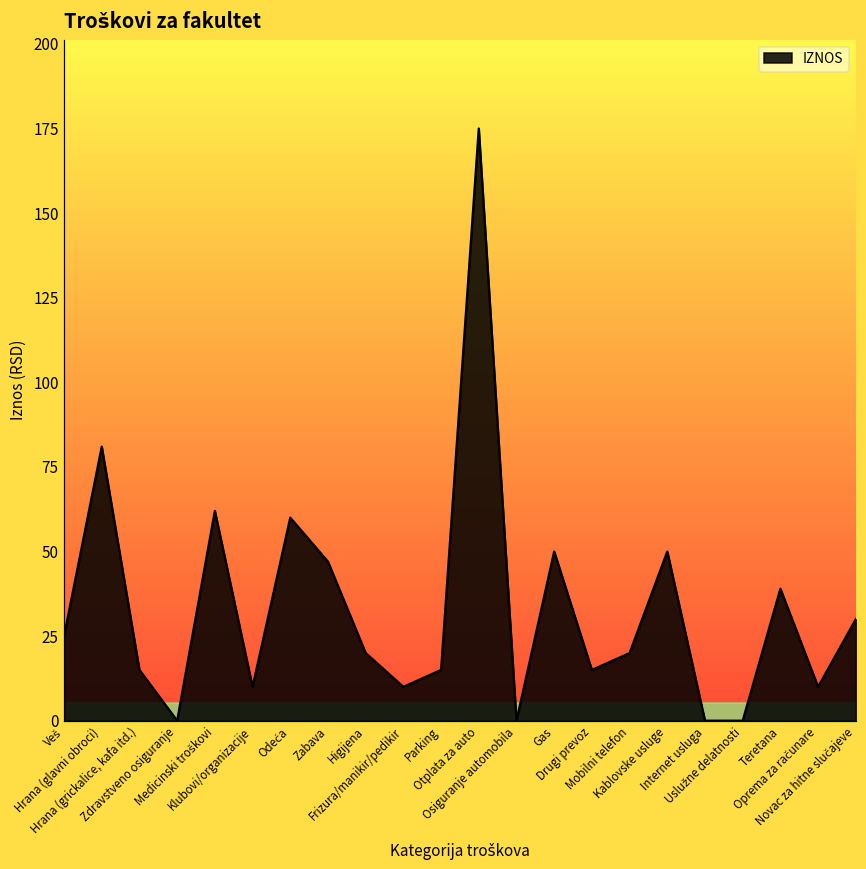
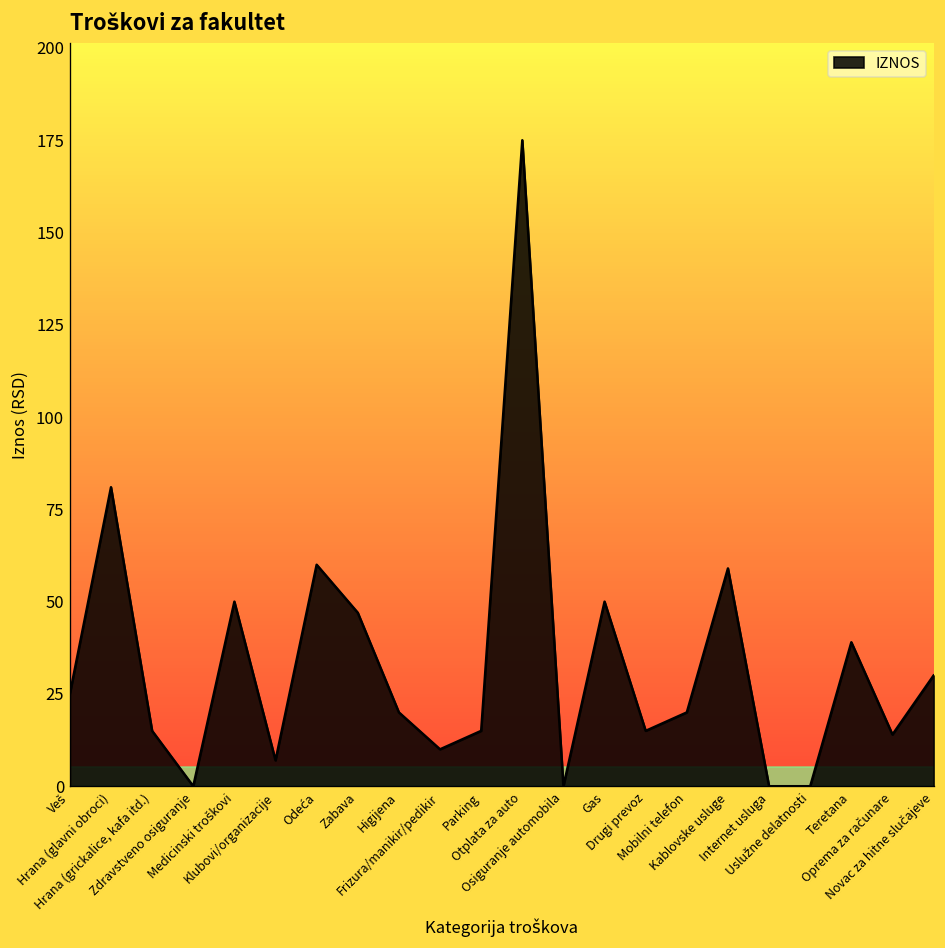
  {
    "Veš": 25,
    "Hrana (glavni obroci)": 81,
    "Hrana (grickalice, kafa itd.)": 15,
-   "Medicinski troškovi": 62,
-   "Klubovi/organizacije": 10,
+   "Medicinski troškovi": 50,
+   "Klubovi/organizacije": 7,
    "Odeća": 60,
    "Zabava": 47,
    "Higijena": 20,
    "Frizura/manikir/pedikir": 10,
    "Parking": 15,
    "Otplata za auto": 175,
    "Gas": 50,
    "Drugi prevoz": 15,
    "Mobilni telefon": 20,
-   "Kablovske usluge": 50,
+   "Kablovske usluge": 59,
    "Teretana": 39,
-   "Oprema za računare": 10,
+   "Oprema za računare": 14,
    "Novac za hitne slučajeve": 30
  }
